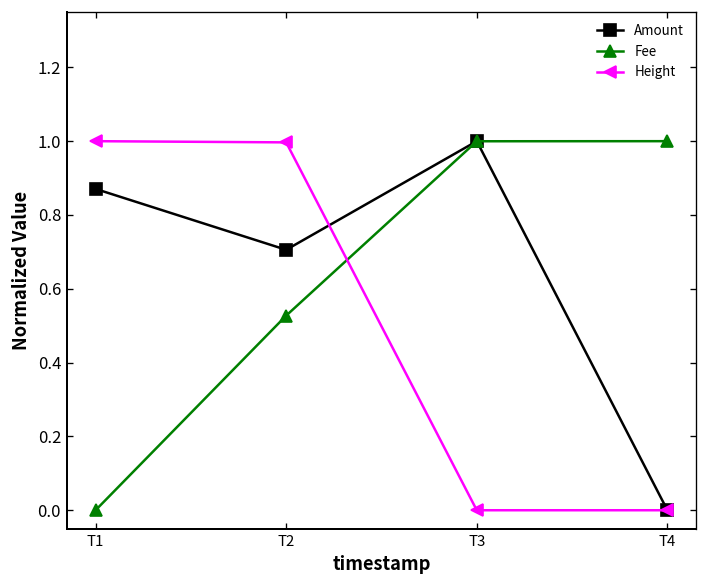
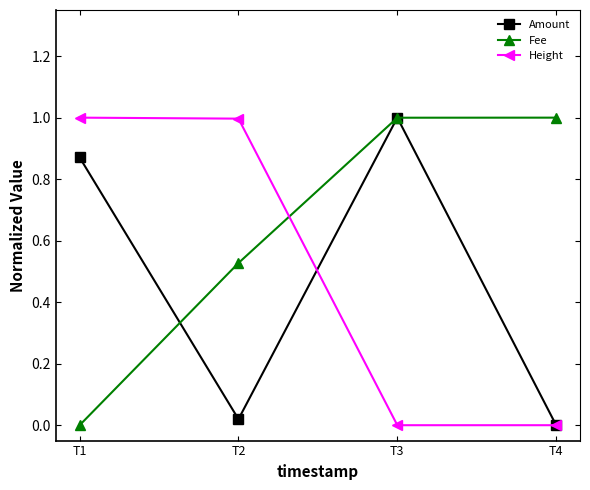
  {
    "Amount": {
      "T1": 0.87,
-     "T2": 0.71
+     "T2": 0.02
    },
    "Fee": {
      "T1": 0.00,
      "T2": 0.53,
      "T4": 1.00
    },
    "Height": {
      "T1": 1.00,
      "T2": 1.00,
      "T3": 0.00
    }
  }
